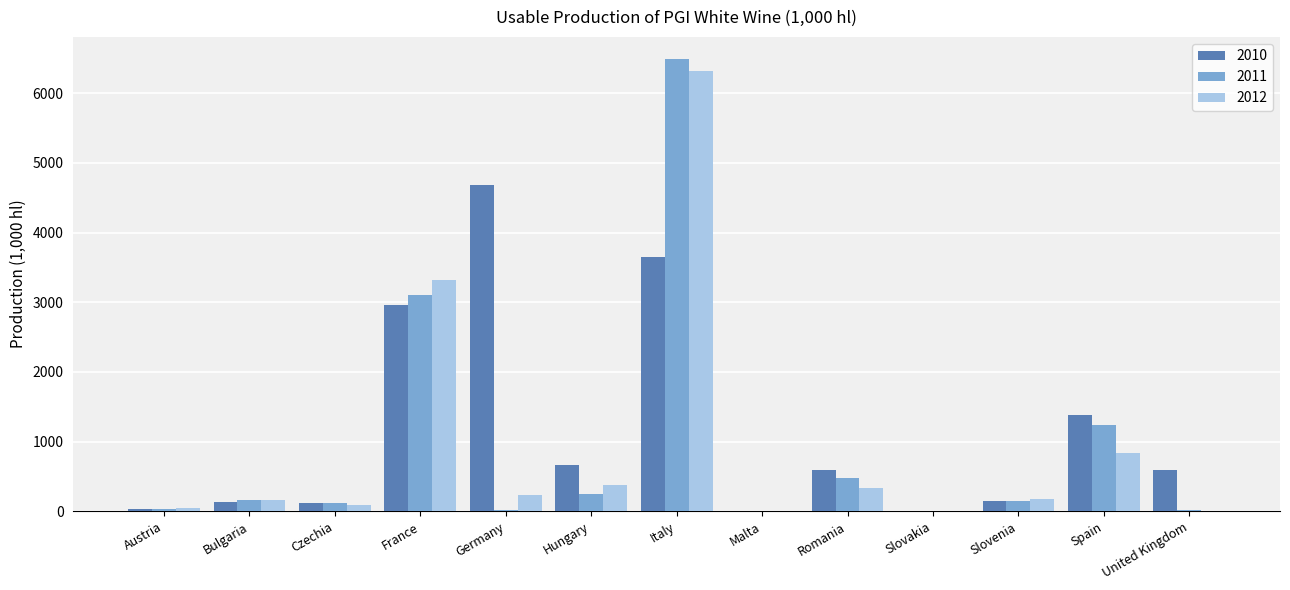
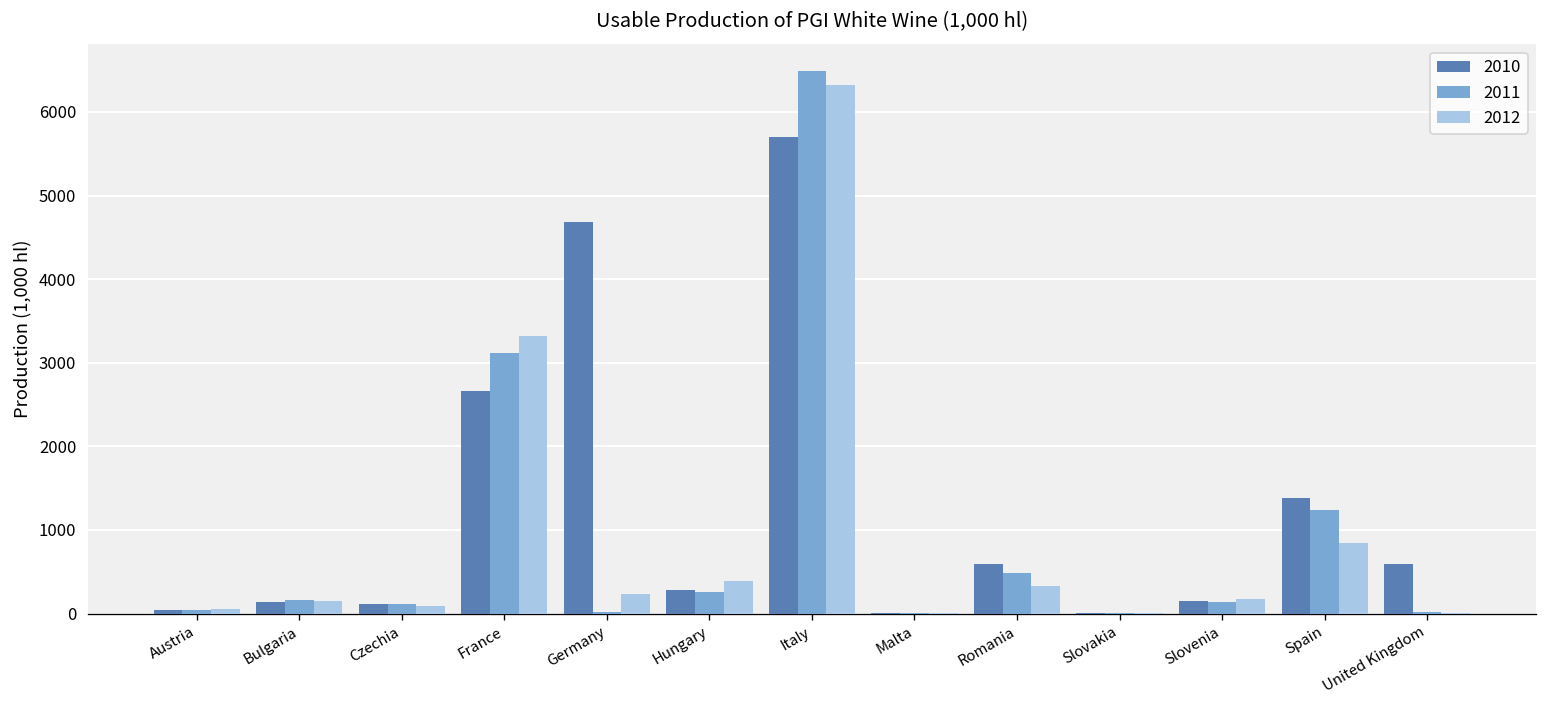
  {
    "2010": {
      "Austria": 0,
      "Bulgaria": 100,
      "Czechia": 100,
-     "France": 3000,
+     "France": 2700,
      "Germany": 4700,
-     "Hungary": 700,
-     "Italy": 3700,
+     "Hungary": 300,
+     "Italy": 5700,
      "Romania": 600,
      "Slovenia": 200,
      "Spain": 1400,
      "United Kingdom": 600
    }
  }
